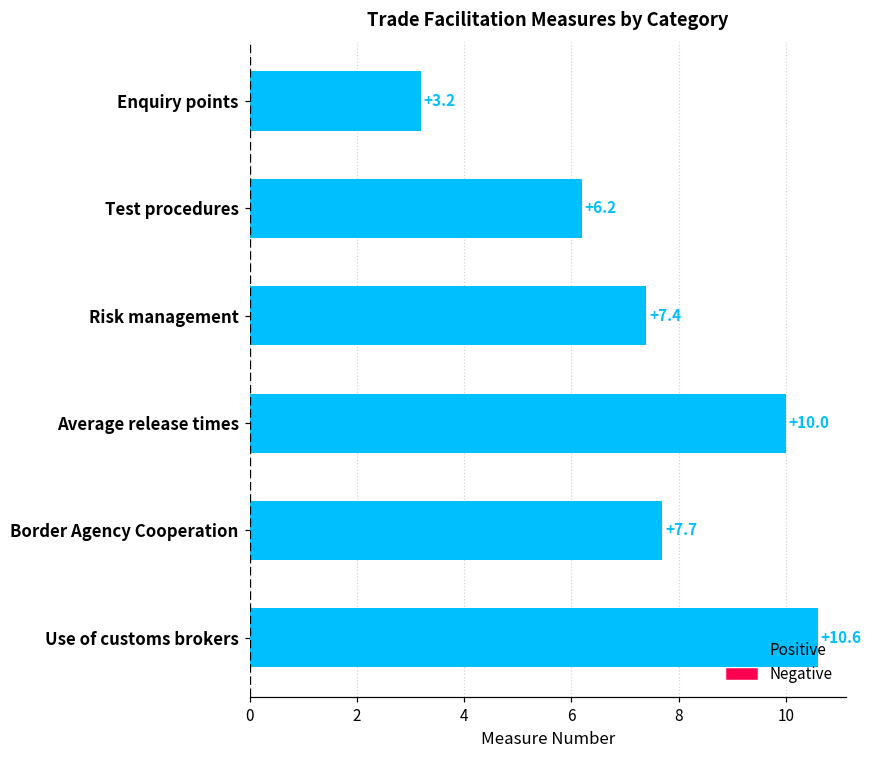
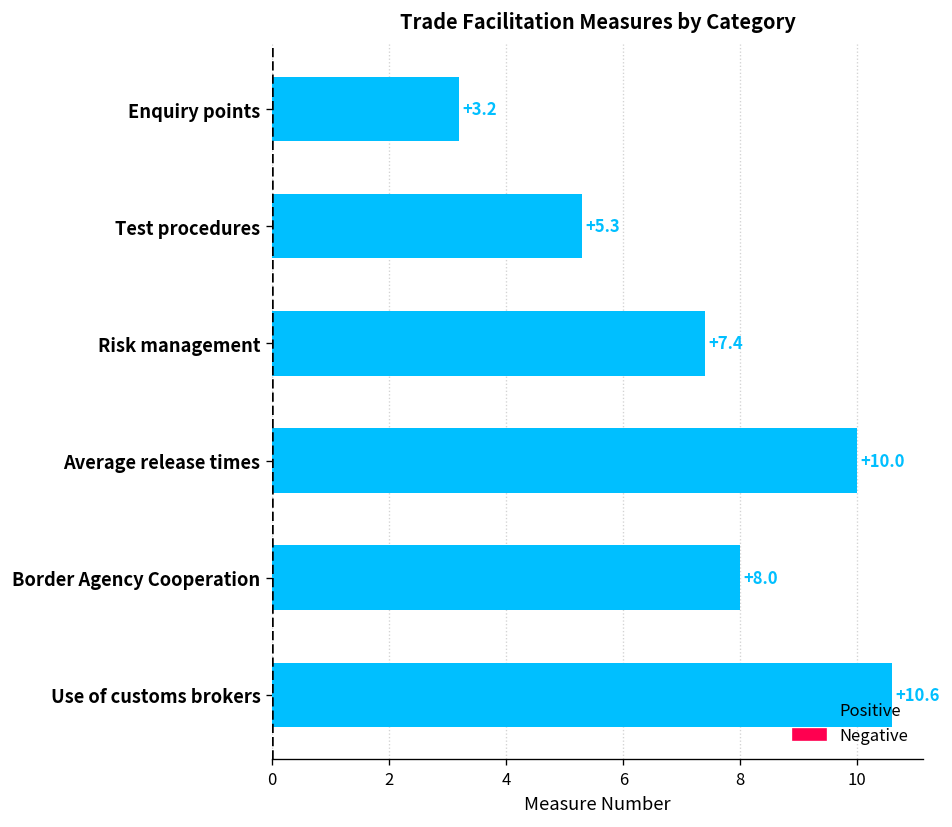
  {
    "Enquiry points": "+3.2",
-   "Test procedures": "+6.2",
+   "Test procedures": "+5.3",
    "Risk management": "+7.4",
    "Average release times": "+10.0",
-   "Border Agency Cooperation": "+7.7",
+   "Border Agency Cooperation": "+8.0",
    "Use of customs brokers": "+10.6"
  }
